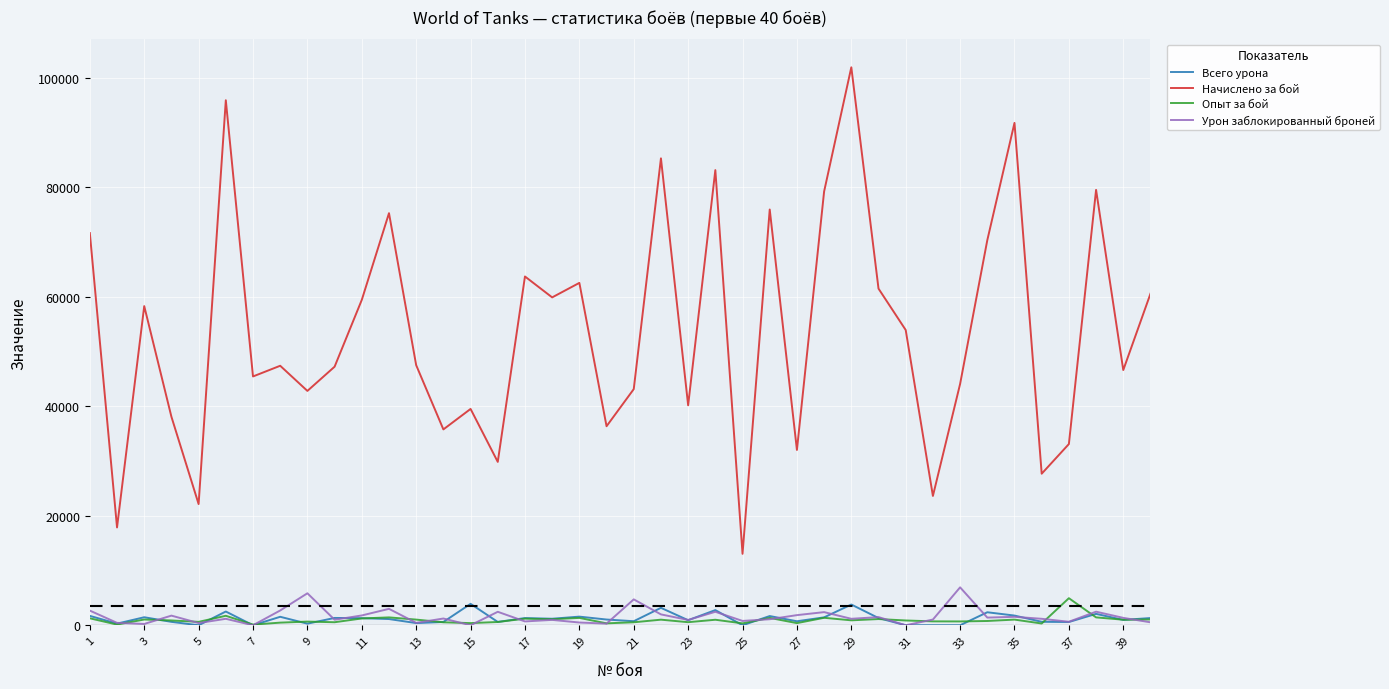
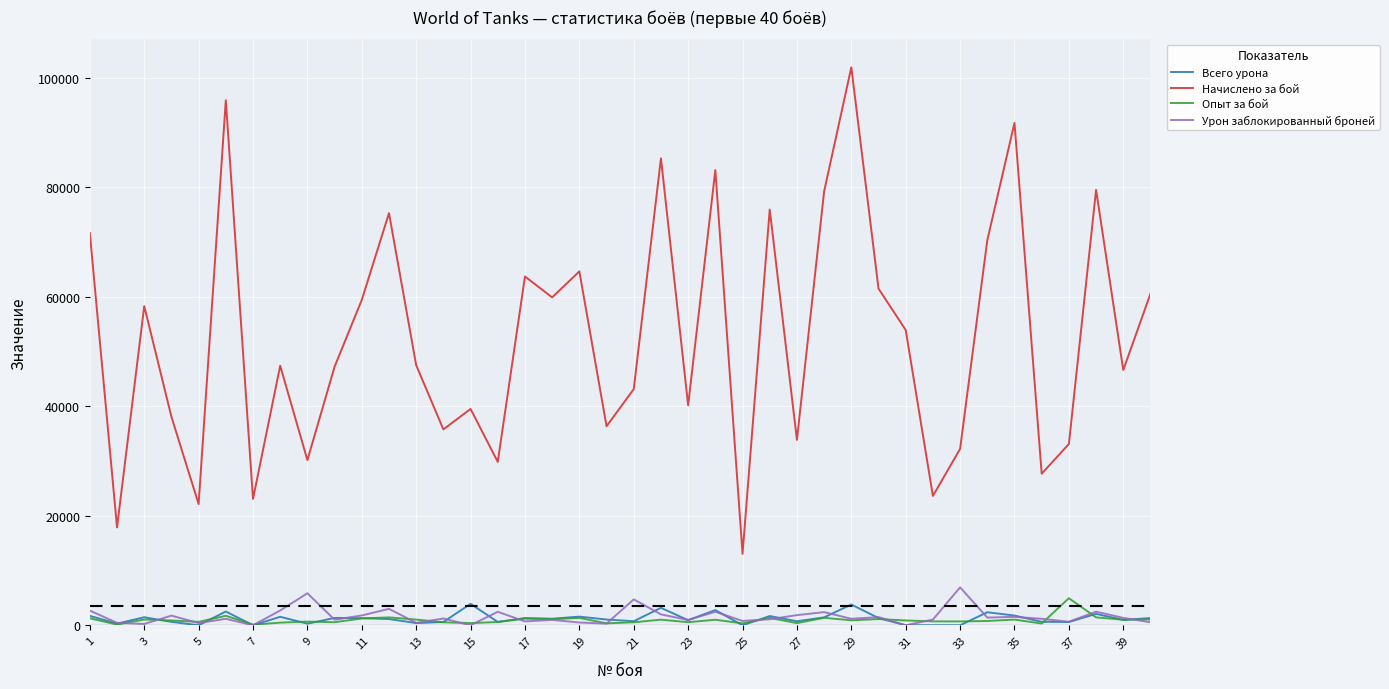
  {
    "Всего урона": {
      "15": 4000,
      "29": 4000,
      "33": 0
    },
    "Начислено за бой": {
      "1": 72000,
      "3": 58000,
      "5": 22000,
-     "7": 45000,
-     "9": 43000,
+     "7": 23000,
+     "9": 30000,
      "11": 59000,
      "13": 48000,
      "15": 40000,
      "17": 64000,
-     "19": 63000,
+     "19": 65000,
      "21": 43000,
      "23": 40000,
      "25": 13000,
-     "27": 32000,
+     "27": 34000,
      "29": 102000,
      "31": 54000,
-     "33": 44000,
+     "33": 32000,
      "35": 92000,
      "37": 33000,
      "39": 47000
    },
    "Опыт за бой": {
      "13": 1000,
      "31": 1000,
      "33": 1000,
      "35": 1000,
      "37": 5000
    },
    "Урон заблокированный броней": {
      "1": 3000,
      "3": 0,
      "9": 6000,
      "11": 2000,
      "17": 1000,
      "19": 1000,
      "21": 5000,
      "27": 2000,
      "33": 7000
    }
  }
